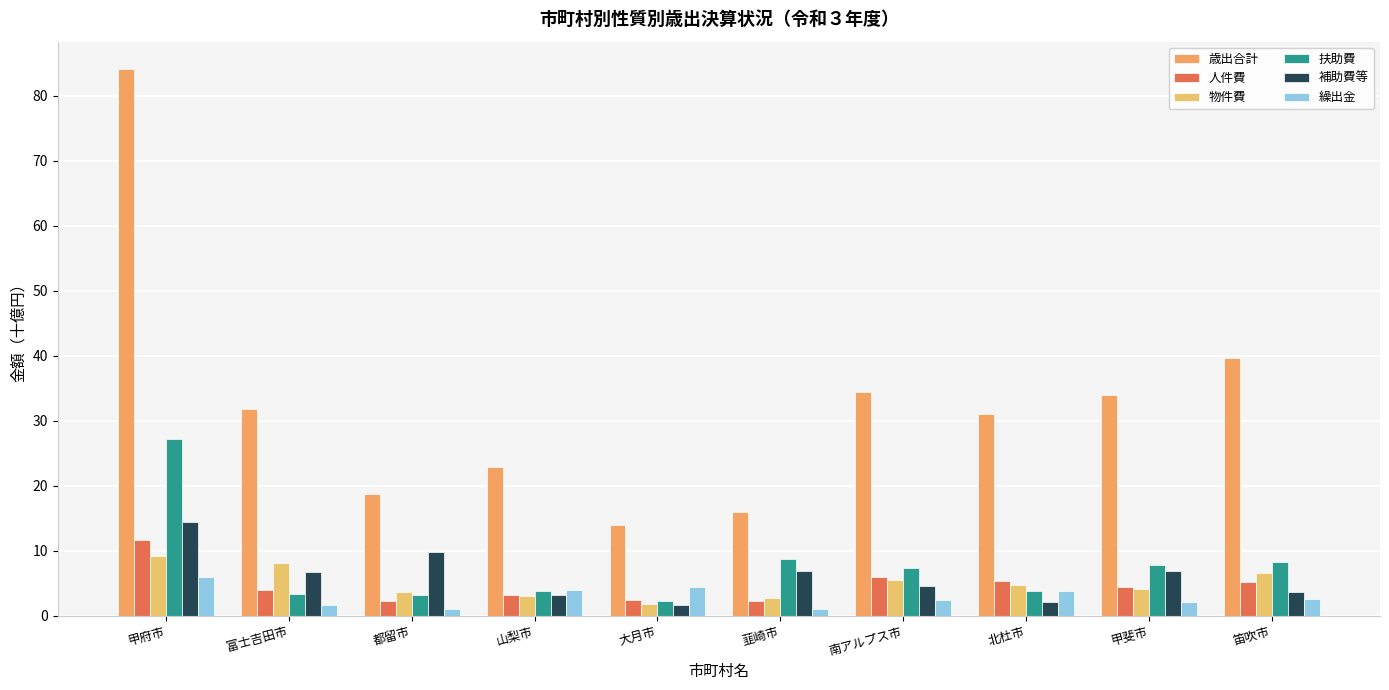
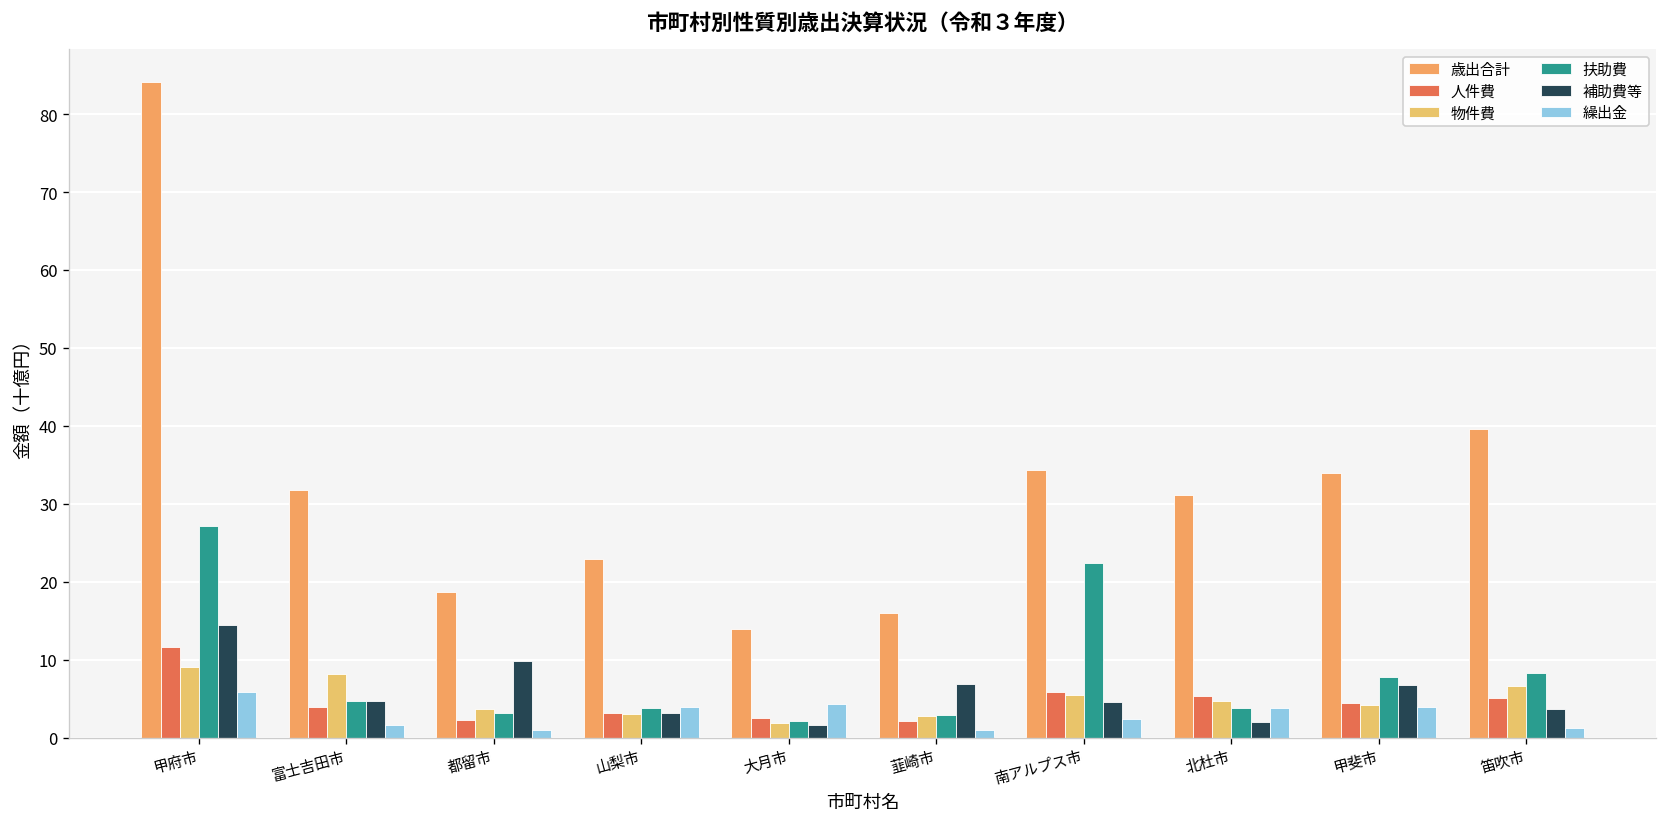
  {
    "扶助費": {
      "甲府市": 27,
-     "富士吉田市": 3,
+     "富士吉田市": 5,
      "都留市": 3,
      "山梨市": 4,
      "大月市": 2,
-     "韮崎市": 9,
-     "南アルプス市": 7,
+     "韮崎市": 3,
+     "南アルプス市": 22,
      "北杜市": 4,
      "甲斐市": 8,
      "笛吹市": 8
    },
    "補助費等": {
      "甲府市": 15,
-     "富士吉田市": 7,
+     "富士吉田市": 5,
      "都留市": 10,
      "山梨市": 3,
      "大月市": 2,
      "韮崎市": 7,
      "南アルプス市": 5,
      "北杜市": 2,
      "甲斐市": 7,
      "笛吹市": 4
    },
    "繰出金": {
      "甲府市": 6,
      "富士吉田市": 2,
      "都留市": 1,
      "山梨市": 4,
      "大月市": 4,
      "韮崎市": 1,
      "南アルプス市": 2,
      "北杜市": 4,
-     "甲斐市": 2,
-     "笛吹市": 3
+     "甲斐市": 4,
+     "笛吹市": 1
    }
  }
